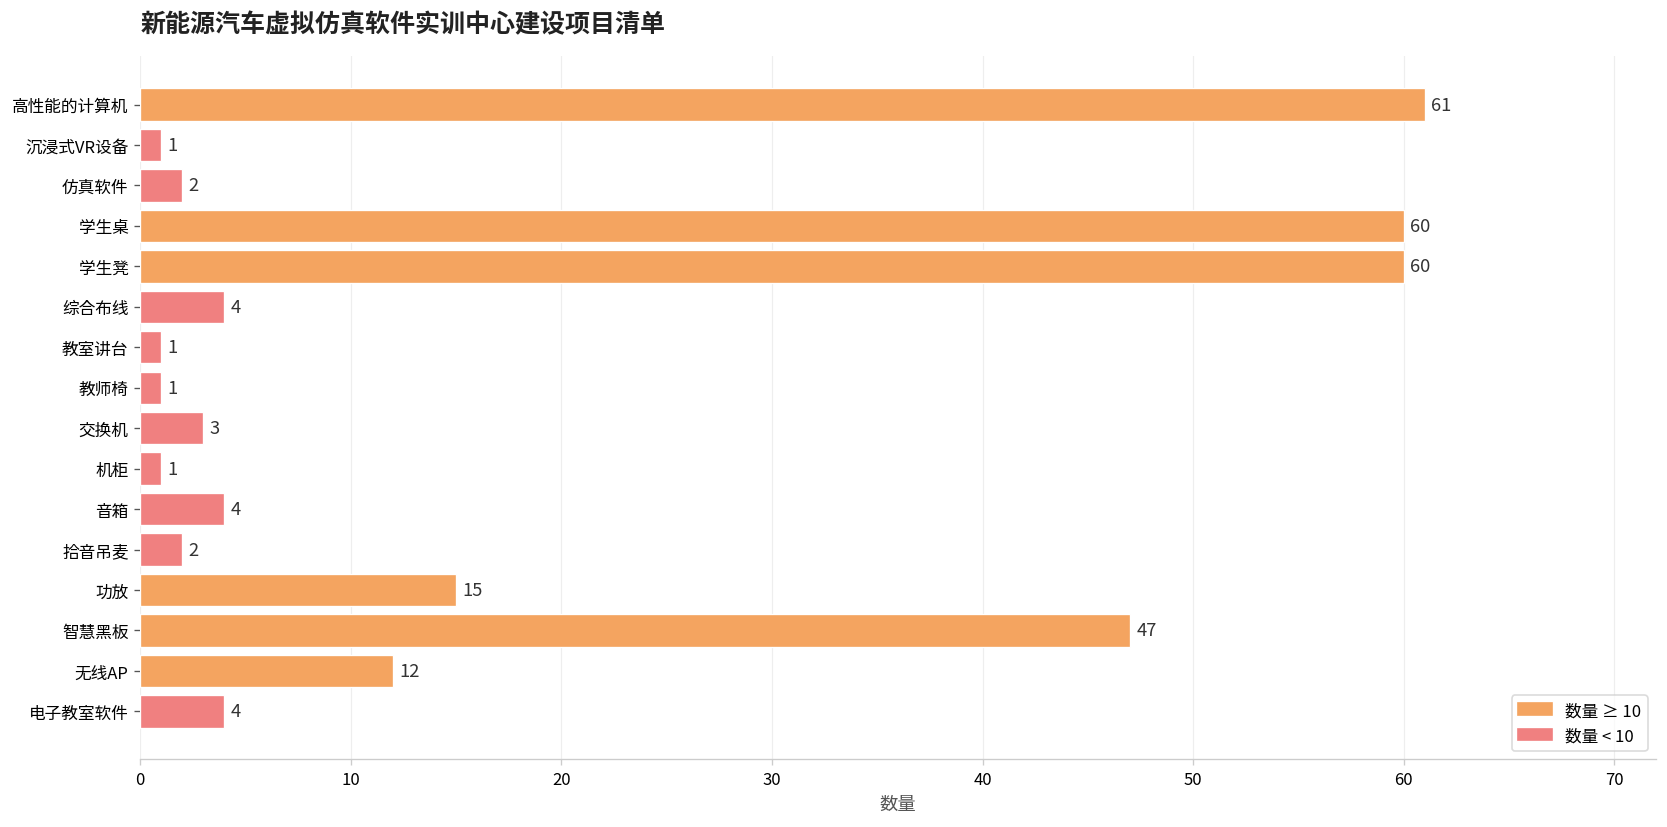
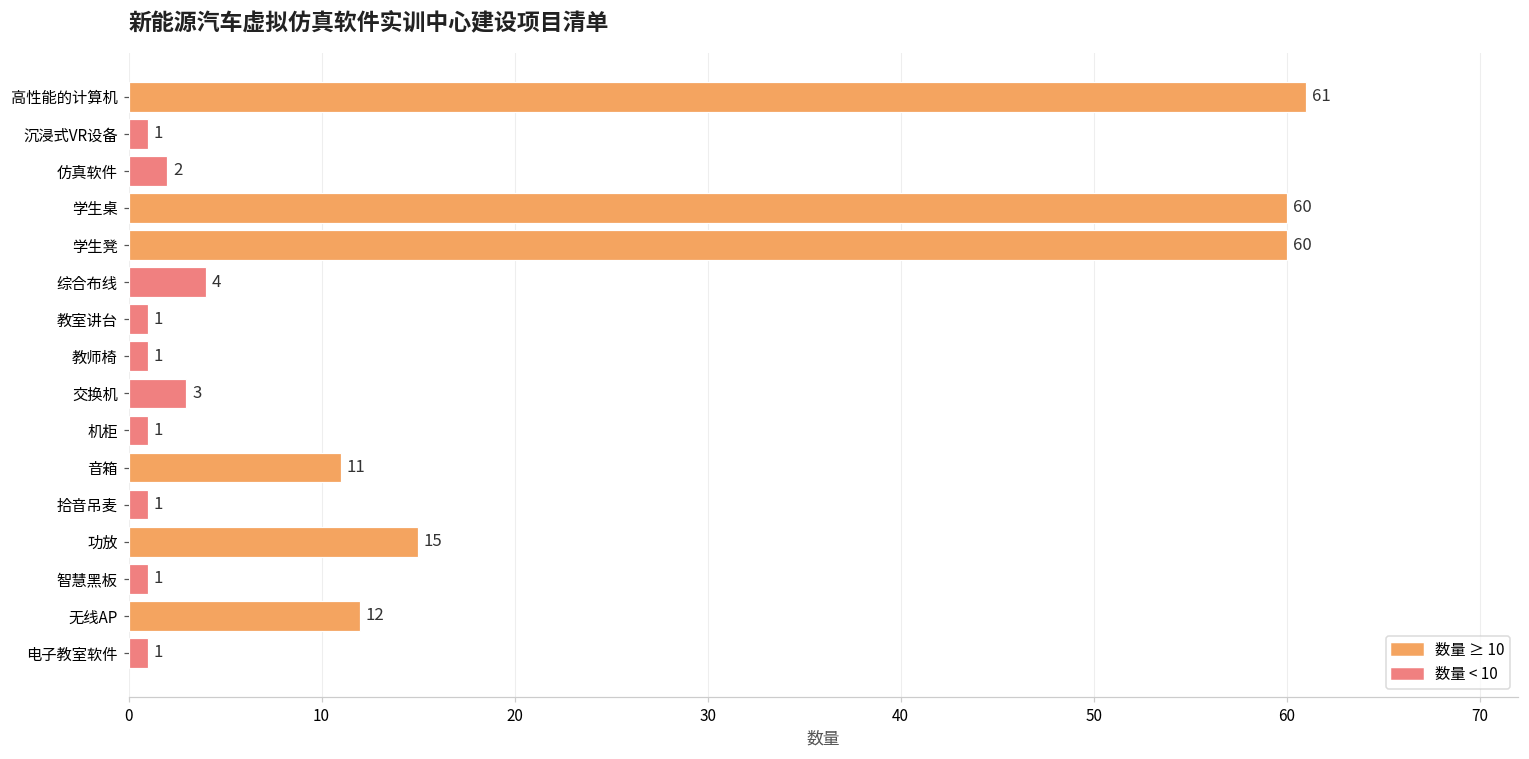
  {
    "高性能的计算机": 61,
    "沉浸式VR设备": 1,
    "仿真软件": 2,
    "学生桌": 60,
    "学生凳": 60,
    "综合布线": 4,
    "教室讲台": 1,
    "教师椅": 1,
    "交换机": 3,
    "机柜": 1,
-   "音箱": 4,
-   "拾音吊麦": 2,
+   "音箱": 11,
+   "拾音吊麦": 1,
    "功放": 15,
-   "智慧黑板": 47,
+   "智慧黑板": 1,
    "无线AP": 12,
-   "电子教室软件": 4
+   "电子教室软件": 1
  }
